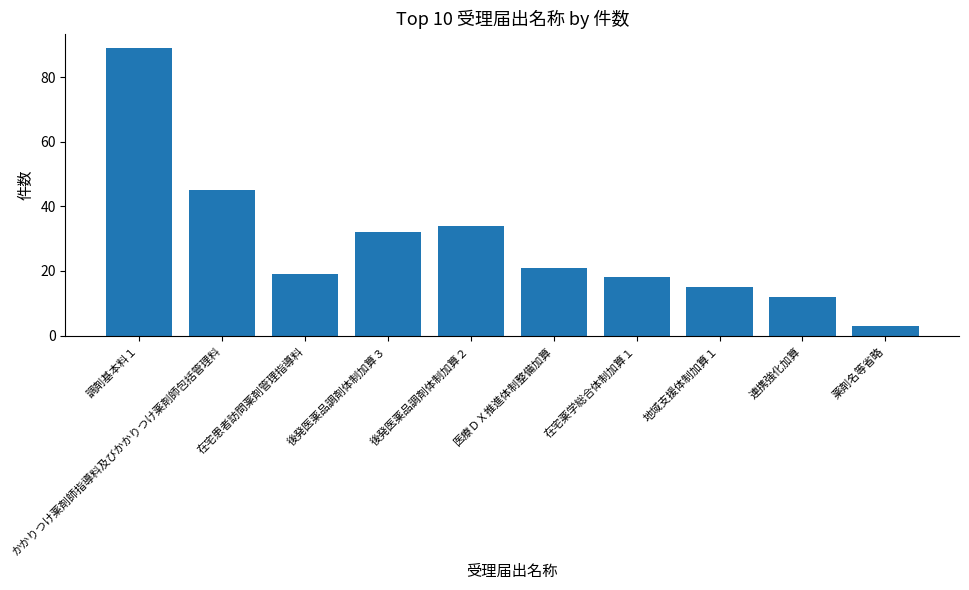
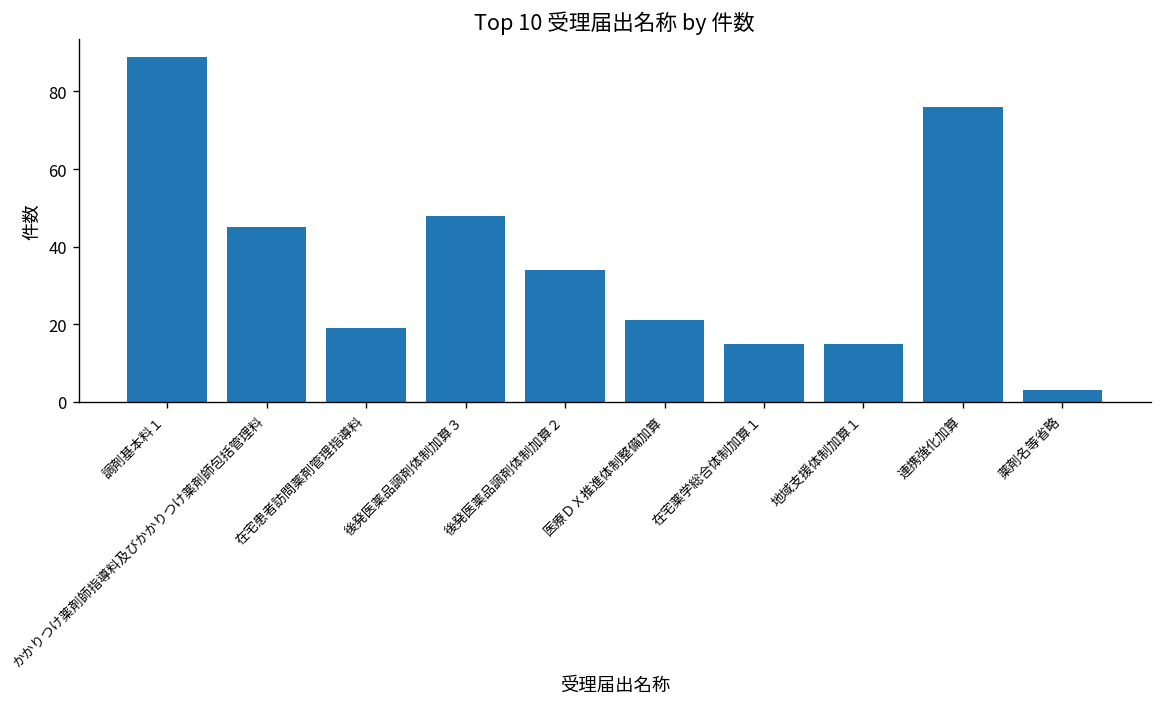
  {
    "調剤基本料１": 89,
    "かかりつけ薬剤師指導料及びかかりつけ薬剤師包括管理料": 45,
    "在宅患者訪問薬剤管理指導料": 19,
-   "後発医薬品調剤体制加算３": 32,
+   "後発医薬品調剤体制加算３": 48,
    "後発医薬品調剤体制加算２": 34,
    "医療ＤＸ推進体制整備加算": 21,
-   "在宅薬学総合体制加算１": 18,
+   "在宅薬学総合体制加算１": 15,
    "地域支援体制加算１": 15,
-   "連携強化加算": 12,
+   "連携強化加算": 76,
    "薬剤名等省略": 3
  }
